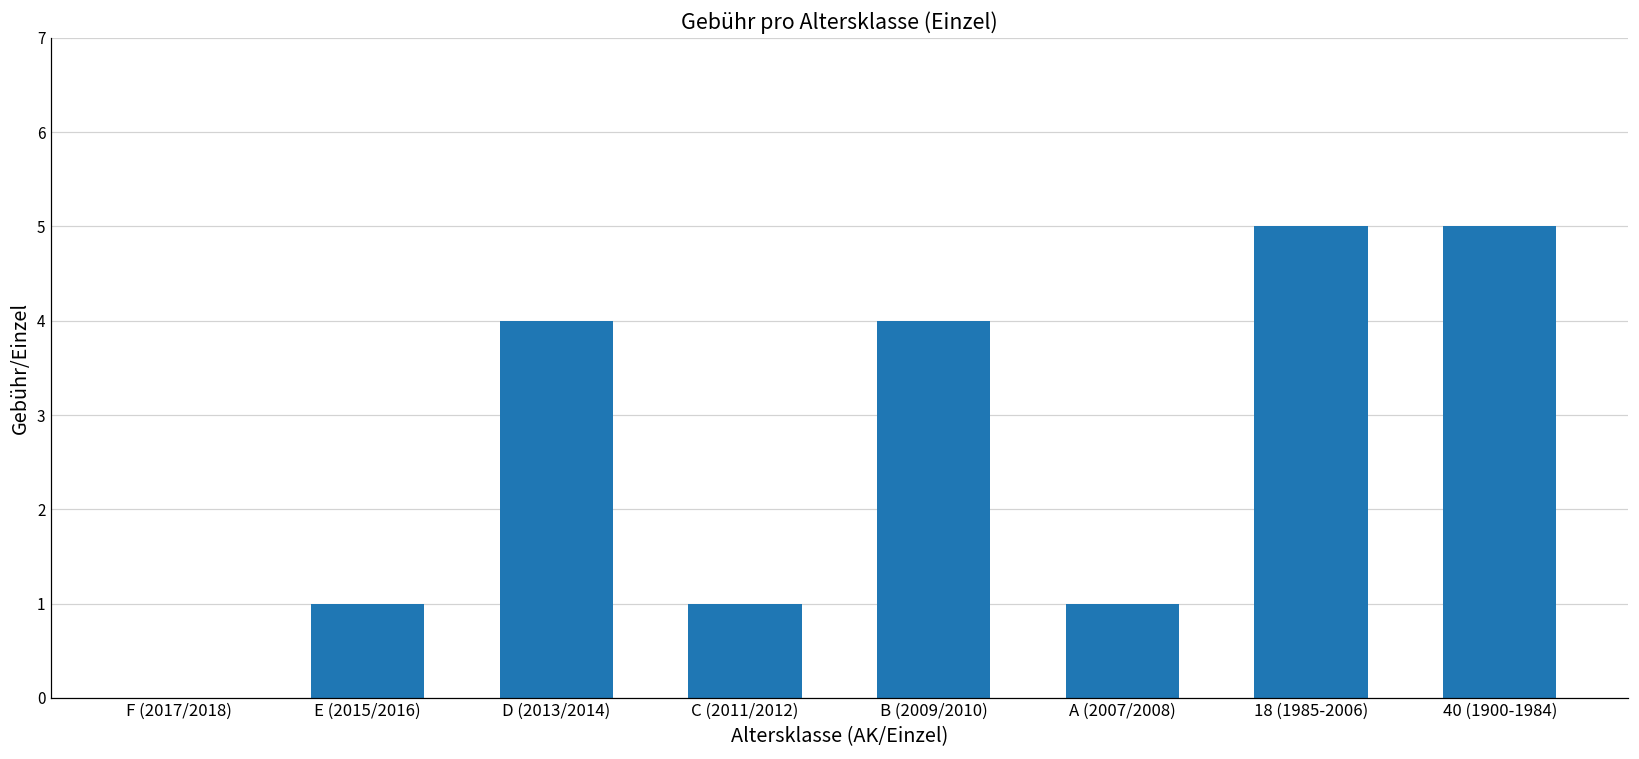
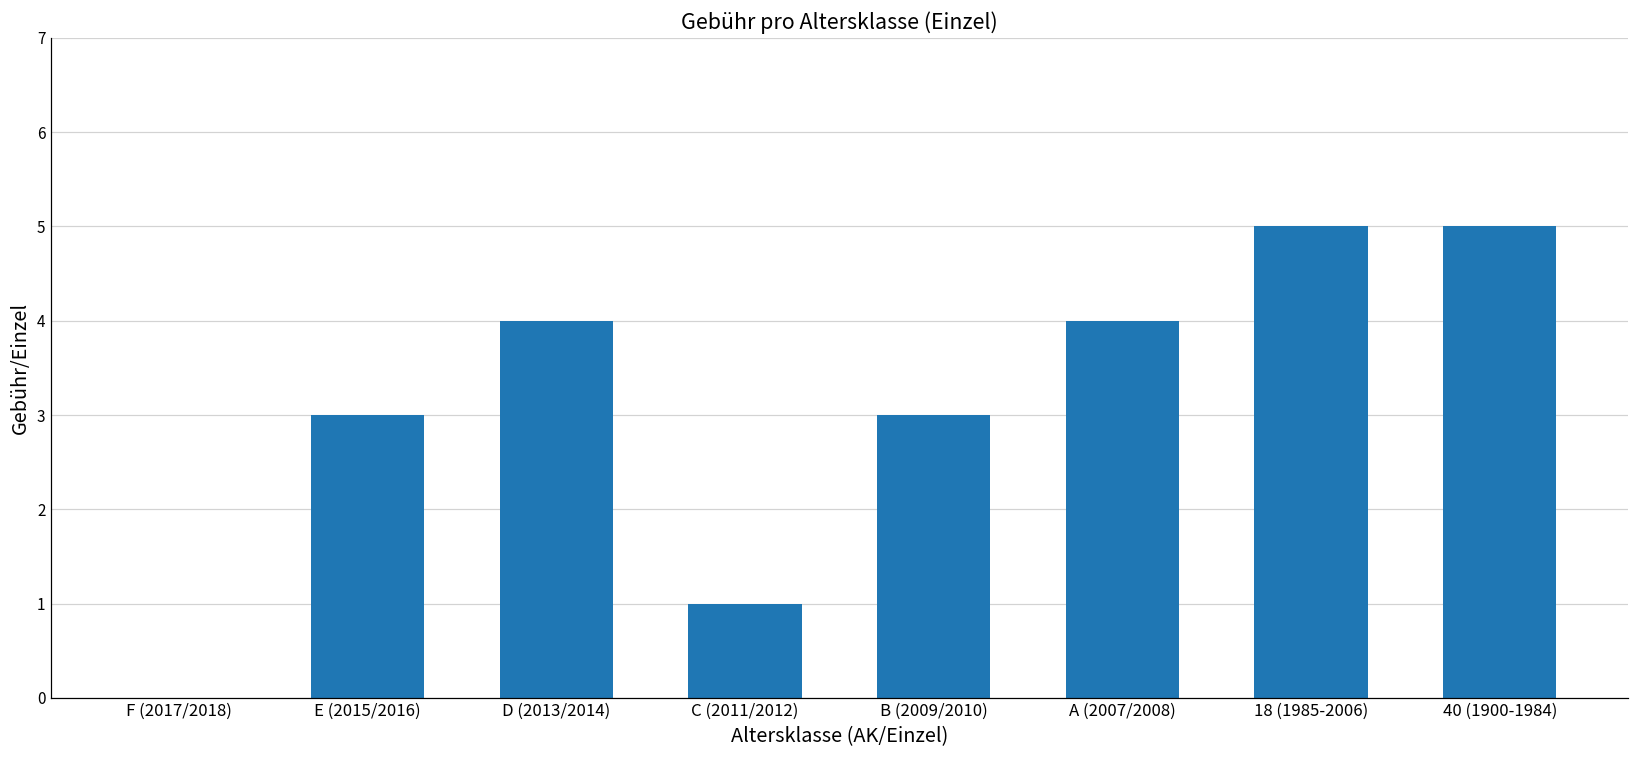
  {
    "F (2017/2018)": 0,
-   "E (2015/2016)": 1,
+   "E (2015/2016)": 3,
    "D (2013/2014)": 4,
    "C (2011/2012)": 1,
-   "B (2009/2010)": 4,
-   "A (2007/2008)": 1,
+   "B (2009/2010)": 3,
+   "A (2007/2008)": 4,
    "18 (1985-2006)": 5,
    "40 (1900-1984)": 5
  }
